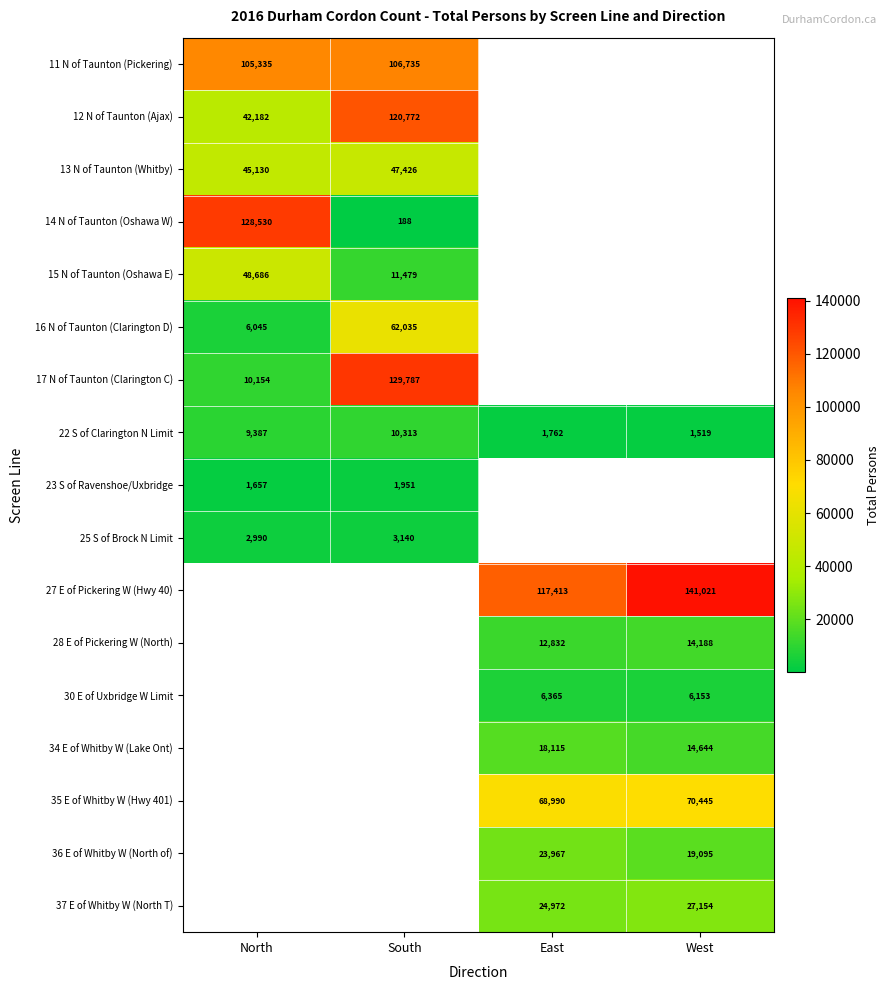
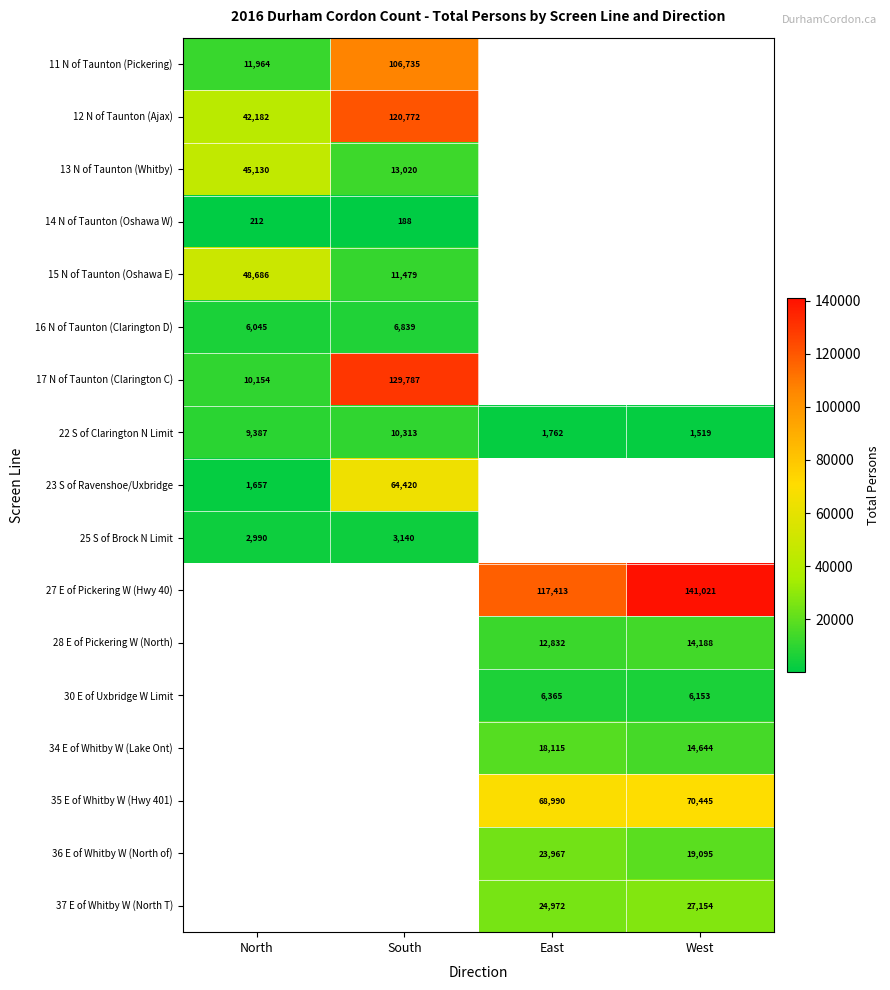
  {
    "11 N of Taunton (Pickering)": {
-     "North": "105,335",
+     "North": "11,964",
      "South": "106,735"
    },
    "12 N of Taunton (Ajax)": {
      "North": "42,182",
      "South": "120,772"
    },
    "13 N of Taunton (Whitby)": {
      "North": "45,130",
-     "South": "47,426"
+     "South": "13,020"
    },
    "14 N of Taunton (Oshawa W)": {
-     "North": "128,530",
+     "North": "212",
      "South": "188"
    },
    "15 N of Taunton (Oshawa E)": {
      "North": "48,686",
      "South": "11,479"
    },
    "16 N of Taunton (Clarington D)": {
      "North": "6,045",
-     "South": "62,035"
+     "South": "6,839"
    },
    "17 N of Taunton (Clarington C)": {
      "North": "10,154",
      "South": "129,787"
    },
    "22 S of Clarington N Limit": {
      "North": "9,387",
      "South": "10,313",
      "East": "1,762",
      "West": "1,519"
    },
    "23 S of Ravenshoe/Uxbridge": {
      "North": "1,657",
-     "South": "1,951"
+     "South": "64,420"
    },
    "25 S of Brock N Limit": {
      "North": "2,990",
      "South": "3,140"
    },
    "27 E of Pickering W (Hwy 40)": {
      "East": "117,413",
      "West": "141,021"
    },
    "28 E of Pickering W (North)": {
      "East": "12,832",
      "West": "14,188"
    },
    "30 E of Uxbridge W Limit": {
      "East": "6,365",
      "West": "6,153"
    },
    "34 E of Whitby W (Lake Ont)": {
      "East": "18,115",
      "West": "14,644"
    },
    "35 E of Whitby W (Hwy 401)": {
      "East": "68,990",
      "West": "70,445"
    },
    "36 E of Whitby W (North of)": {
      "East": "23,967",
      "West": "19,095"
    },
    "37 E of Whitby W (North T)": {
      "East": "24,972",
      "West": "27,154"
    }
  }
